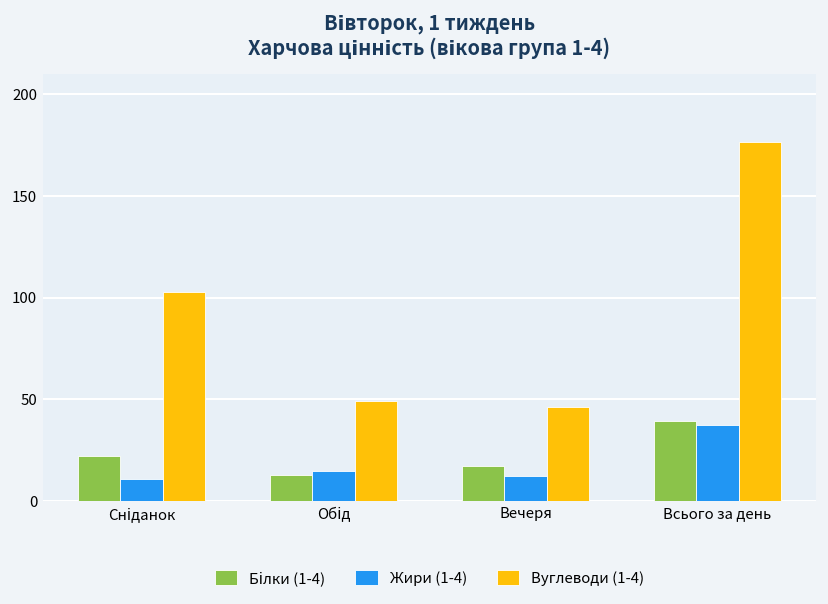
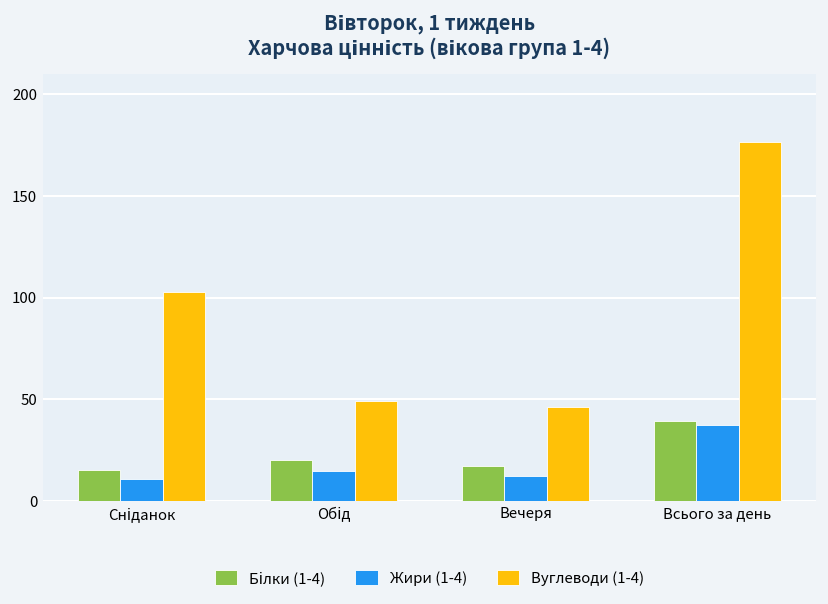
  {
    "Білки (1-4)": {
-     "Сніданок": 22,
-     "Обід": 13,
+     "Сніданок": 15,
+     "Обід": 20,
      "Вечеря": 17,
      "Всього за день": 39
    },
    "Жири (1-4)": {
      "Сніданок": 11,
      "Обід": 14,
      "Вечеря": 12,
      "Всього за день": 37
    },
    "Вуглеводи (1-4)": {
      "Сніданок": 103,
      "Обід": 49,
      "Вечеря": 46,
      "Всього за день": 177
    }
  }
